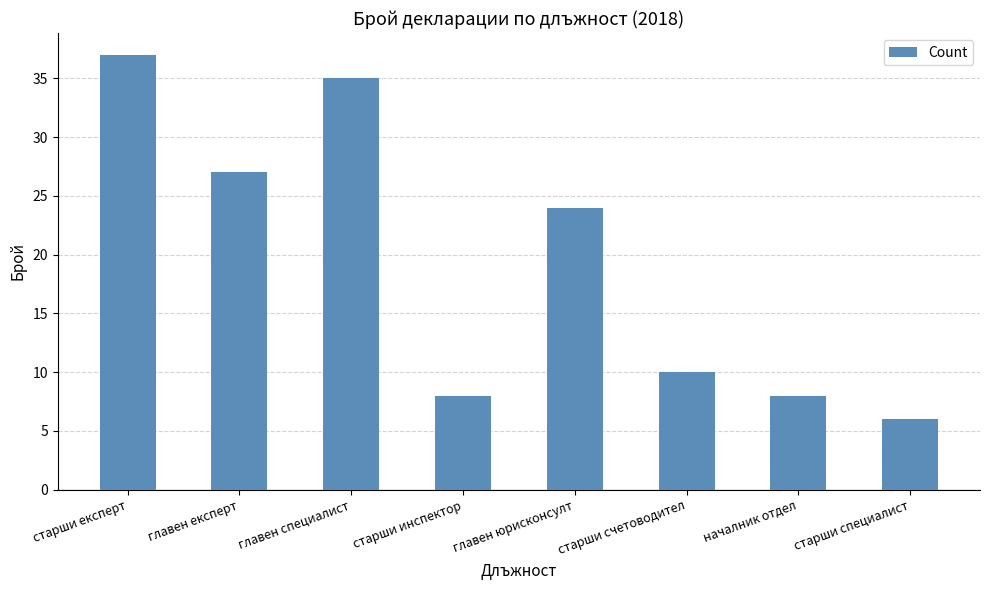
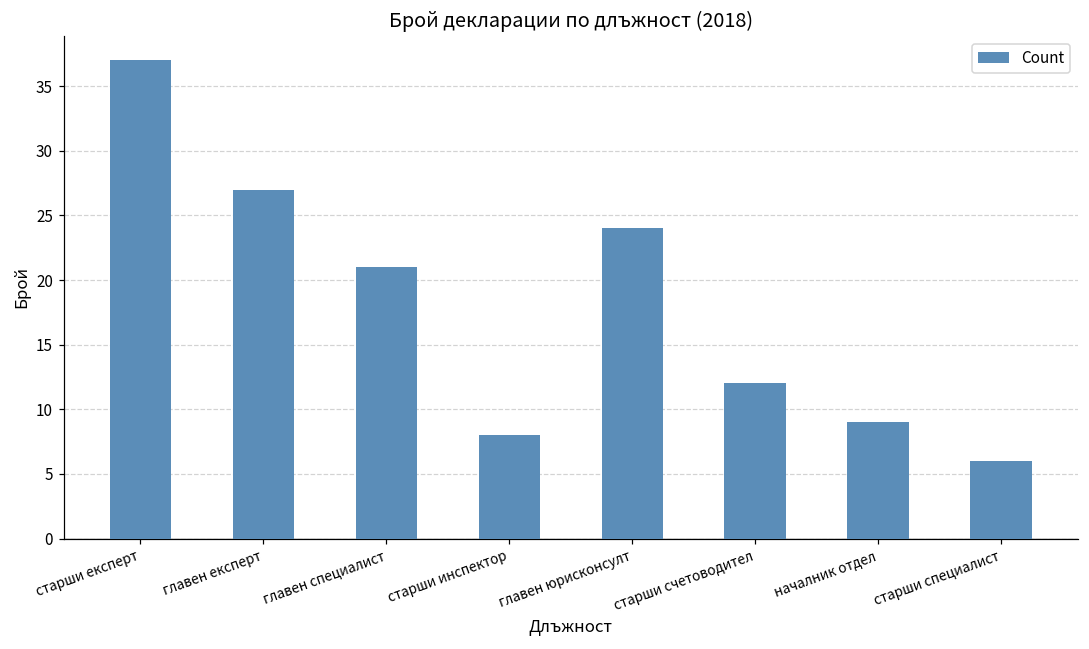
  {
    "старши експерт": 37,
    "главен експерт": 27,
-   "главен специалист": 35,
+   "главен специалист": 21,
    "старши инспектор": 8,
    "главен юрисконсулт": 24,
-   "старши счетоводител": 10,
-   "началник отдел": 8,
+   "старши счетоводител": 12,
+   "началник отдел": 9,
    "старши специалист": 6
  }
